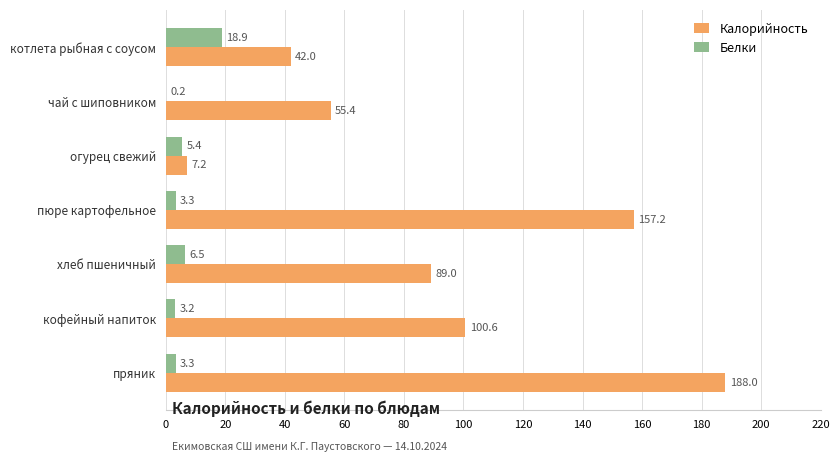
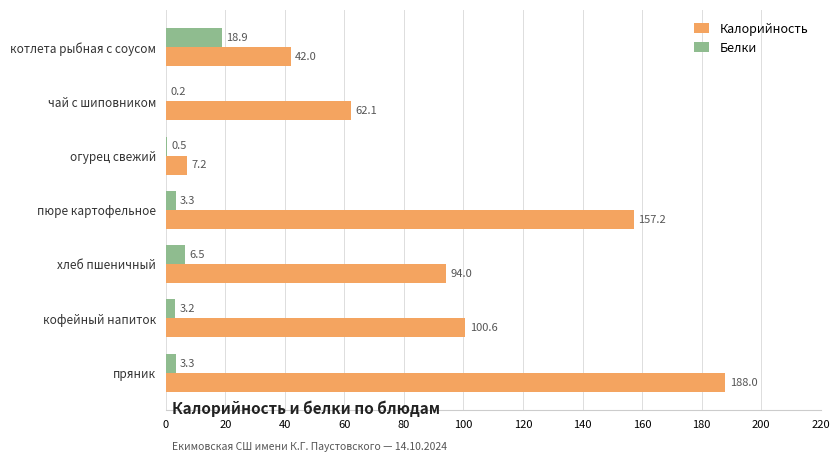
  {
    "Калорийность": {
      "котлета рыбная с соусом": 42.0,
-     "чай с шиповником": 55.4,
+     "чай с шиповником": 62.1,
      "огурец свежий": 7.2,
      "пюре картофельное": 157.2,
-     "хлеб пшеничный": 89.0,
+     "хлеб пшеничный": 94.0,
      "кофейный напиток": 100.6,
      "пряник": 188.0
    },
    "Белки": {
      "котлета рыбная с соусом": 18.9,
      "чай с шиповником": 0.2,
-     "огурец свежий": 5.4,
+     "огурец свежий": 0.5,
      "пюре картофельное": 3.3,
      "хлеб пшеничный": 6.5,
      "кофейный напиток": 3.2,
      "пряник": 3.3
    }
  }
